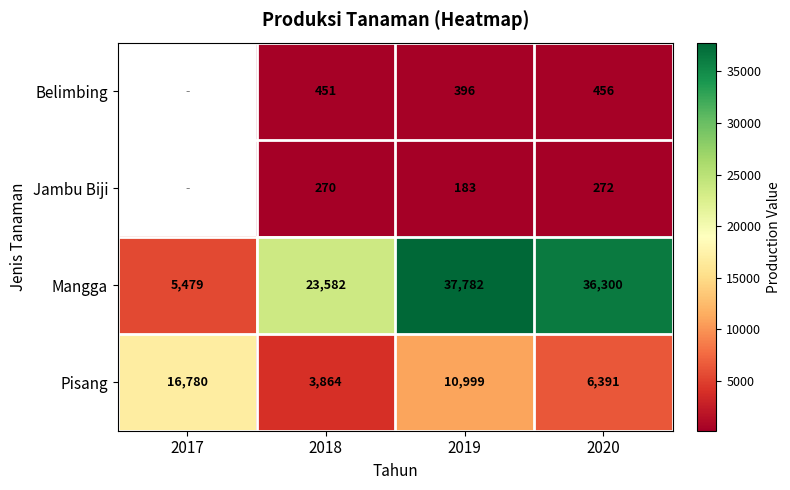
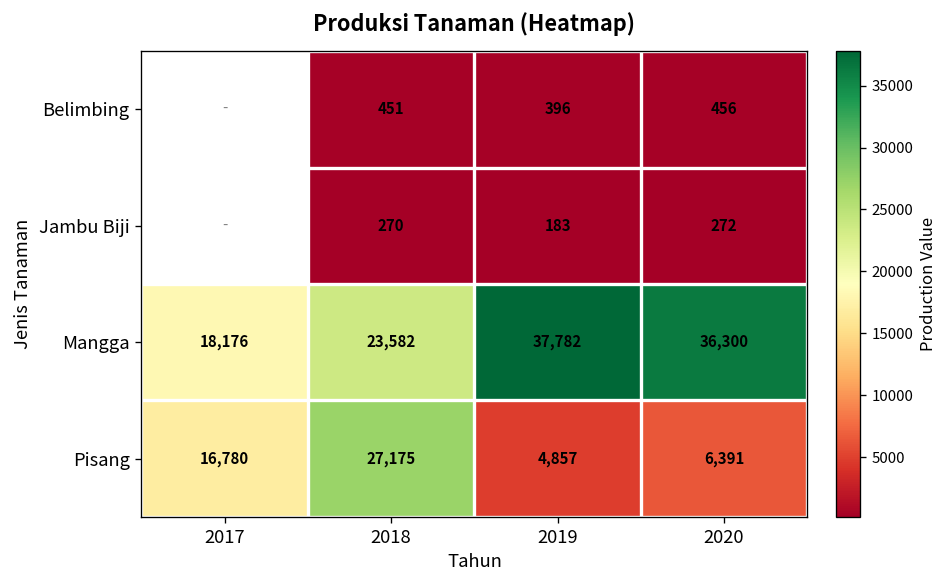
  {
    "Belimbing": {
      "2018": "451",
      "2019": "396",
      "2020": "456"
    },
    "Jambu Biji": {
      "2018": "270",
      "2019": "183",
      "2020": "272"
    },
    "Mangga": {
-     "2017": "5,479",
+     "2017": "18,176",
      "2018": "23,582",
      "2019": "37,782",
      "2020": "36,300"
    },
    "Pisang": {
      "2017": "16,780",
-     "2018": "3,864",
-     "2019": "10,999",
+     "2018": "27,175",
+     "2019": "4,857",
      "2020": "6,391"
    }
  }
